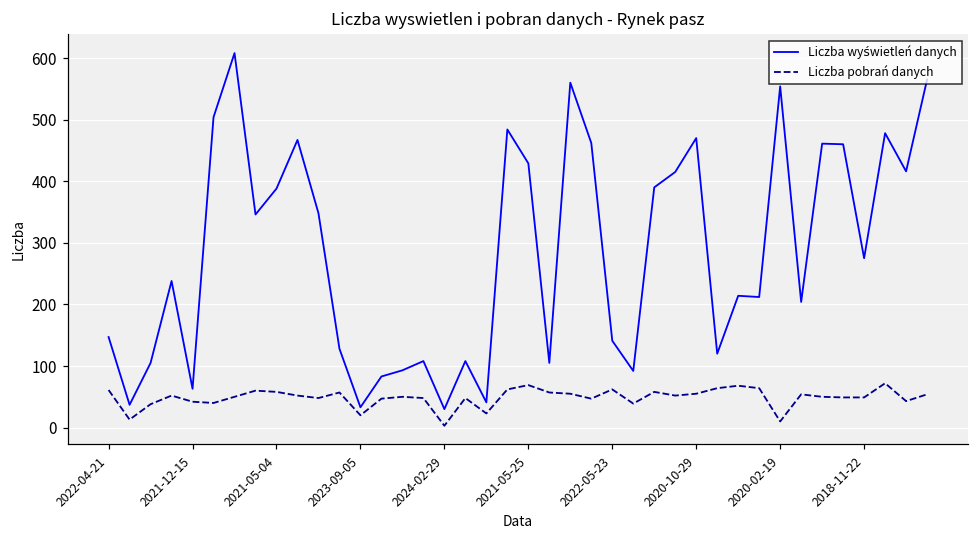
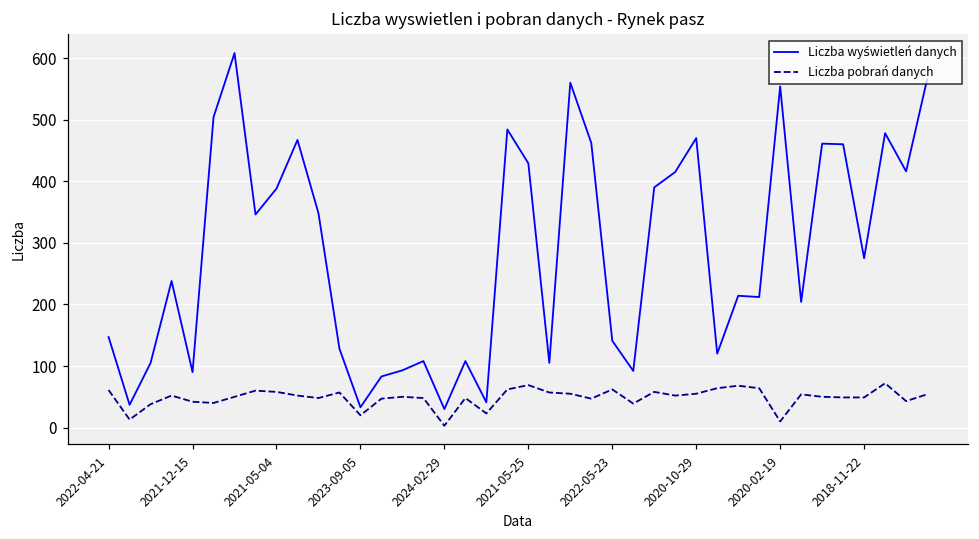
  {
    "Liczba wyświetleń danych": {
      "2022-04-21": 150,
-     "2021-12-15": 60,
+     "2021-12-15": 90,
      "2021-05-04": 390,
      "2023-09-05": 30,
      "2024-02-29": 30,
      "2021-05-25": 430,
      "2022-05-23": 140,
      "2020-10-29": 470,
      "2020-02-19": 550,
      "2018-11-22": 280
    },
    "Liczba pobrań danych": {
      "2022-04-21": 60,
      "2021-12-15": 40,
      "2021-05-04": 60,
      "2023-09-05": 20,
      "2024-02-29": 0,
      "2021-05-25": 70,
      "2022-05-23": 60,
      "2020-10-29": 60,
      "2020-02-19": 10,
      "2018-11-22": 50
    }
  }
